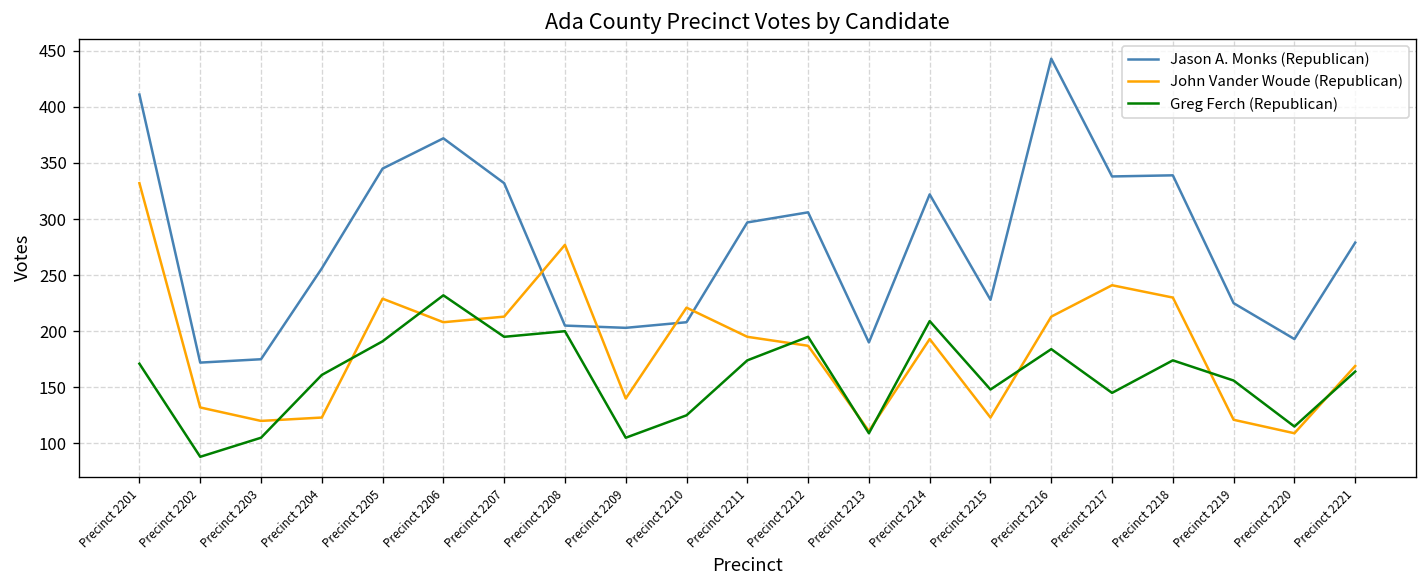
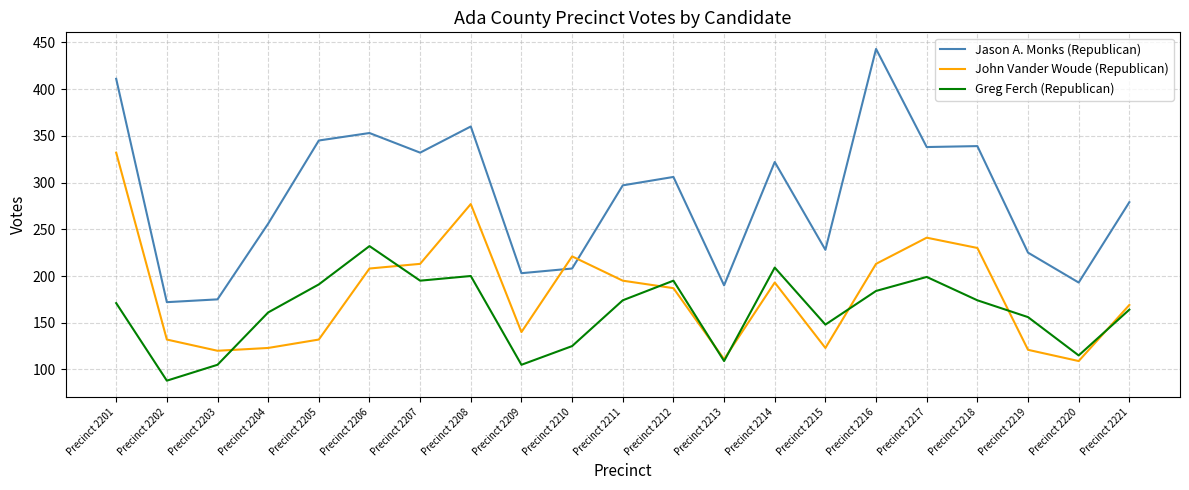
  {
    "Jason A. Monks (Republican)": {
      "Precinct 2201": 410,
      "Precinct 2202": 170,
      "Precinct 2203": 180,
      "Precinct 2204": 260,
      "Precinct 2205": 350,
-     "Precinct 2206": 370,
+     "Precinct 2206": 350,
      "Precinct 2207": 330,
-     "Precinct 2208": 210,
+     "Precinct 2208": 360,
      "Precinct 2209": 200,
      "Precinct 2210": 210,
      "Precinct 2211": 300,
      "Precinct 2212": 310,
      "Precinct 2213": 190,
      "Precinct 2214": 320,
      "Precinct 2215": 230,
      "Precinct 2216": 440,
      "Precinct 2217": 340,
      "Precinct 2218": 340,
      "Precinct 2219": 230,
      "Precinct 2220": 190,
      "Precinct 2221": 280
    },
    "John Vander Woude (Republican)": {
      "Precinct 2201": 330,
      "Precinct 2202": 130,
      "Precinct 2203": 120,
      "Precinct 2204": 120,
-     "Precinct 2205": 230,
+     "Precinct 2205": 130,
      "Precinct 2206": 210,
      "Precinct 2207": 210,
      "Precinct 2208": 280,
      "Precinct 2209": 140,
      "Precinct 2210": 220,
      "Precinct 2211": 200,
      "Precinct 2212": 190,
      "Precinct 2214": 190,
      "Precinct 2215": 120,
      "Precinct 2216": 210,
      "Precinct 2217": 240,
      "Precinct 2218": 230,
      "Precinct 2219": 120,
      "Precinct 2220": 110,
      "Precinct 2221": 170
    },
    "Greg Ferch (Republican)": {
      "Precinct 2201": 170,
      "Precinct 2202": 90,
      "Precinct 2203": 110,
      "Precinct 2204": 160,
      "Precinct 2205": 190,
      "Precinct 2206": 230,
      "Precinct 2207": 200,
      "Precinct 2208": 200,
      "Precinct 2209": 110,
      "Precinct 2210": 130,
      "Precinct 2211": 170,
      "Precinct 2212": 200,
      "Precinct 2214": 210,
      "Precinct 2215": 150,
      "Precinct 2216": 180,
-     "Precinct 2217": 150,
+     "Precinct 2217": 200,
      "Precinct 2218": 170,
      "Precinct 2219": 160,
      "Precinct 2220": 120,
      "Precinct 2221": 160
    }
  }
